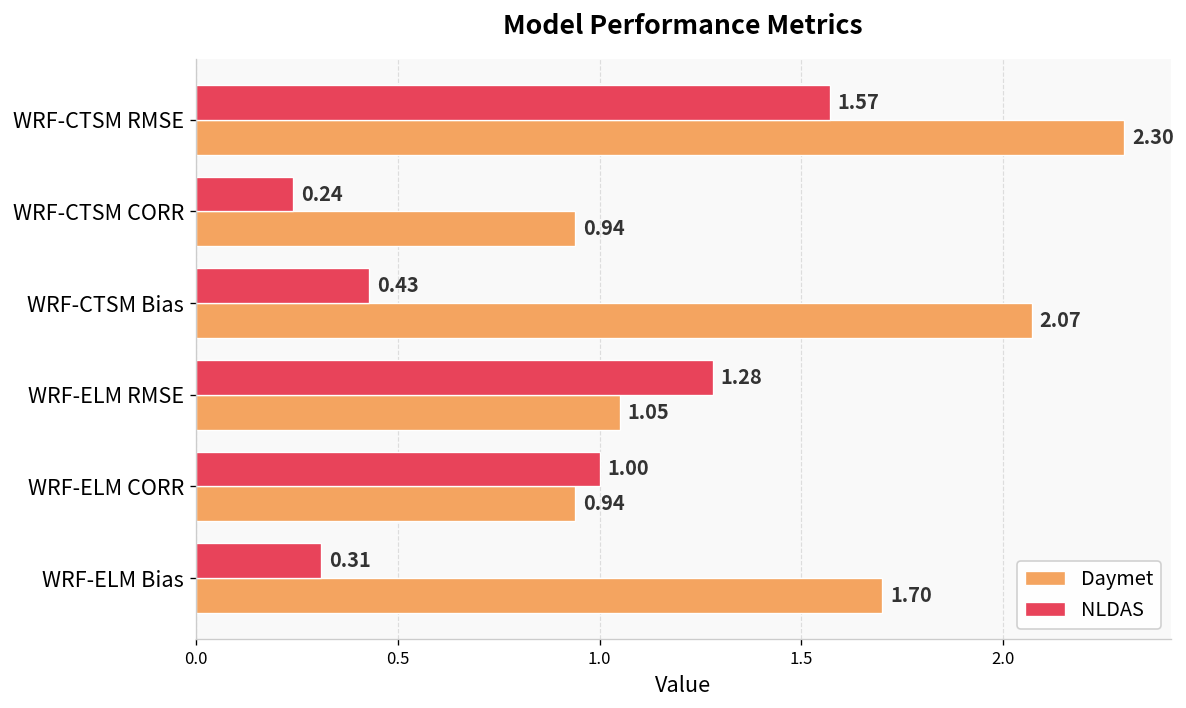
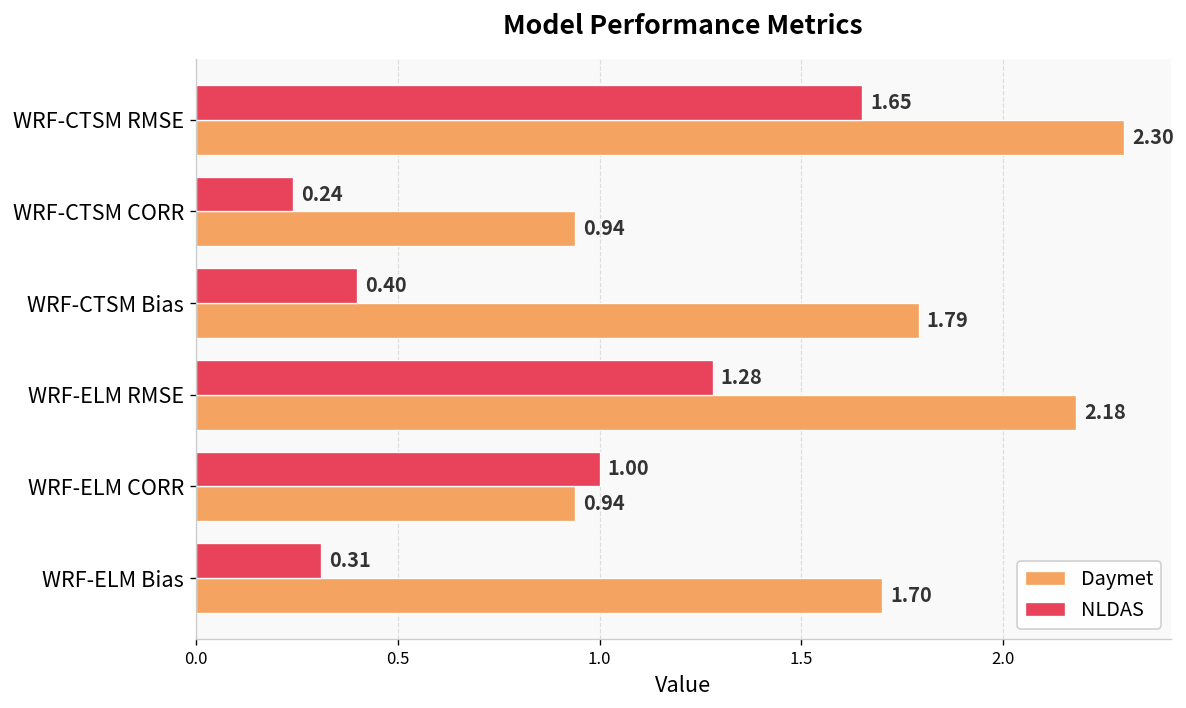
  {
    "Daymet": {
      "WRF-CTSM RMSE": 2.30,
      "WRF-CTSM CORR": 0.94,
-     "WRF-CTSM Bias": 2.07,
-     "WRF-ELM RMSE": 1.05,
+     "WRF-CTSM Bias": 1.79,
+     "WRF-ELM RMSE": 2.18,
      "WRF-ELM CORR": 0.94,
      "WRF-ELM Bias": 1.70
    },
    "NLDAS": {
-     "WRF-CTSM RMSE": 1.57,
+     "WRF-CTSM RMSE": 1.65,
      "WRF-CTSM CORR": 0.24,
-     "WRF-CTSM Bias": 0.43,
+     "WRF-CTSM Bias": 0.40,
      "WRF-ELM RMSE": 1.28,
      "WRF-ELM CORR": 1.00,
      "WRF-ELM Bias": 0.31
    }
  }
